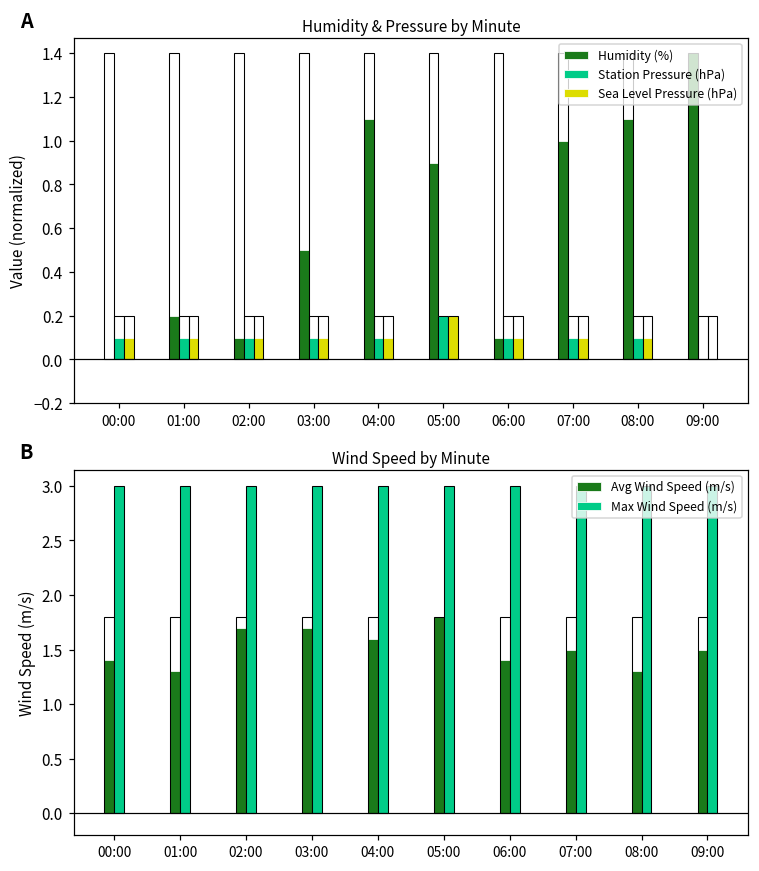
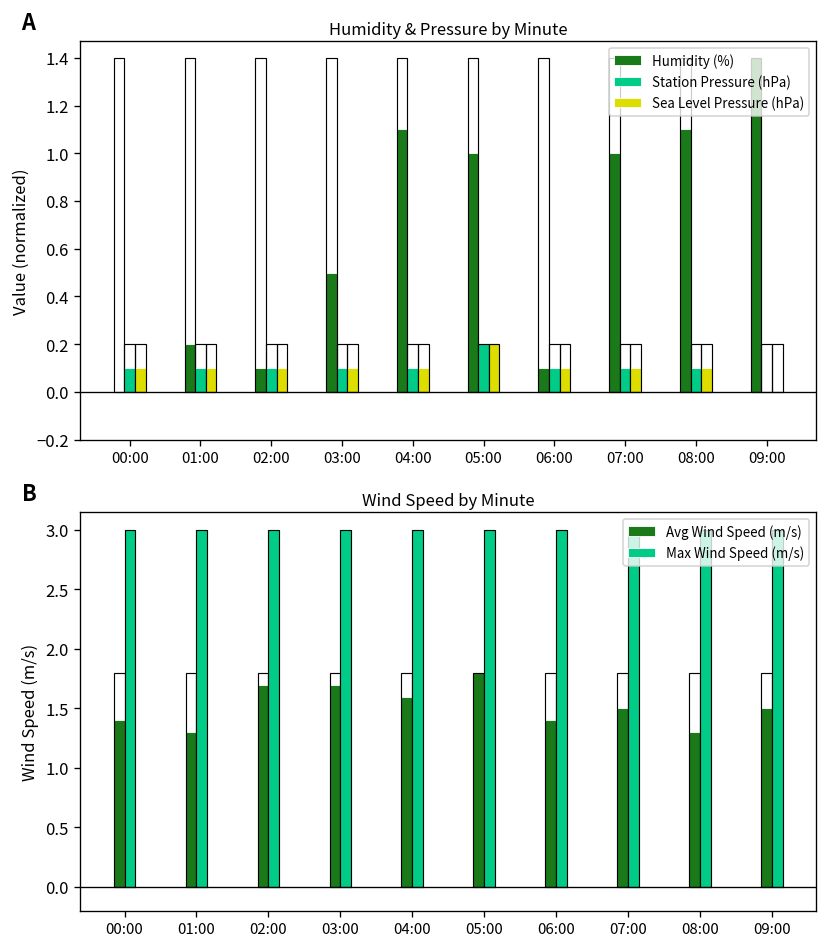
  {
    "Humidity & Pressure by Minute": {
      "Humidity (%)": {
        "00:00": 0.00,
-       "05:00": 0.90
+       "05:00": 1.00
      },
      "Station Pressure (hPa)": {
        "05:00": 0.20,
        "09:00": 0.00
      },
      "Sea Level Pressure (hPa)": {
        "05:00": 0.20,
        "09:00": 0.00
      }
    },
    "Wind Speed by Minute": {
      "Avg Wind Speed (m/s)": {
        "05:00": 1.8
      },
      "Max Wind Speed (m/s)": {
        "00:00": 3.0,
        "01:00": 3.0,
        "02:00": 3.0,
        "03:00": 3.0,
        "04:00": 3.0,
        "05:00": 3.0,
        "06:00": 3.0
      }
    }
  }
